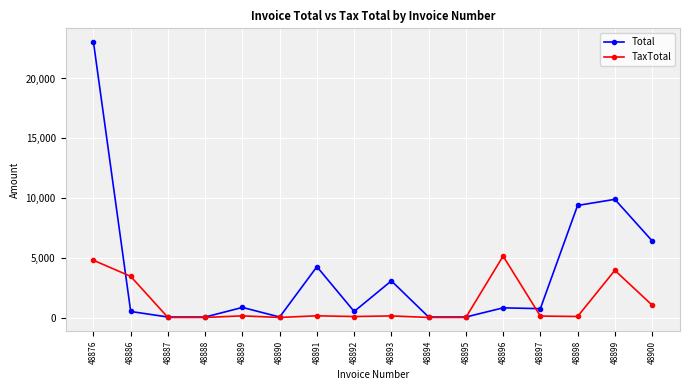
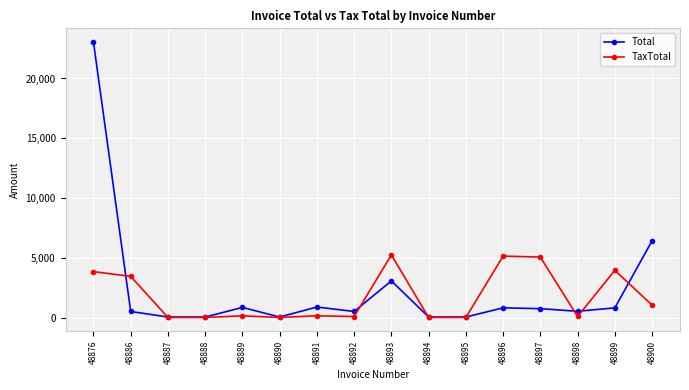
  {
    "Total": {
      "48876": "23,000",
      "48886": "500",
      "48889": "800",
-     "48891": "4,300",
+     "48891": "900",
      "48892": "500",
      "48893": "3,100",
      "48896": "800",
      "48897": "700",
-     "48898": "9,400",
-     "48899": "9,900",
+     "48898": "500",
+     "48899": "800",
      "48900": "6,400"
    },
    "TaxTotal": {
-     "48876": "4,800",
+     "48876": "3,800",
      "48886": "3,400",
      "48889": "100",
      "48891": "100",
      "48892": "100",
-     "48893": "100",
+     "48893": "5,200",
      "48896": "5,100",
-     "48897": "100",
+     "48897": "5,100",
      "48898": "100",
      "48899": "3,900",
      "48900": "1,000"
    }
  }
